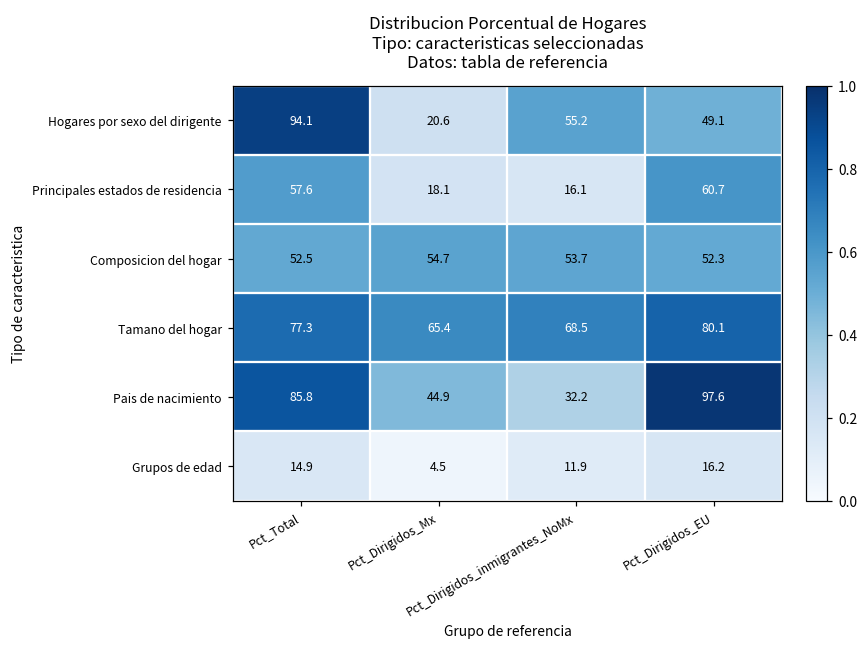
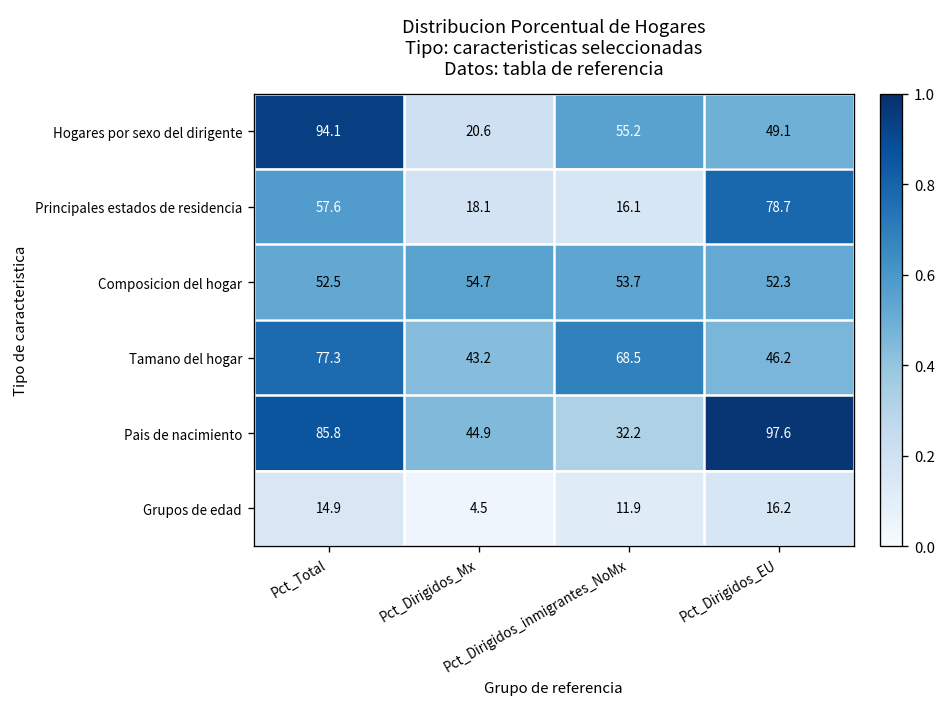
  {
    "Hogares por sexo del dirigente": {
      "Pct_Total": 94.1,
      "Pct_Dirigidos_Mx": 20.6,
      "Pct_Dirigidos_inmigrantes_NoMx": 55.2,
      "Pct_Dirigidos_EU": 49.1
    },
    "Principales estados de residencia": {
      "Pct_Total": 57.6,
      "Pct_Dirigidos_Mx": 18.1,
      "Pct_Dirigidos_inmigrantes_NoMx": 16.1,
-     "Pct_Dirigidos_EU": 60.7
+     "Pct_Dirigidos_EU": 78.7
    },
    "Composicion del hogar": {
      "Pct_Total": 52.5,
      "Pct_Dirigidos_Mx": 54.7,
      "Pct_Dirigidos_inmigrantes_NoMx": 53.7,
      "Pct_Dirigidos_EU": 52.3
    },
    "Tamano del hogar": {
      "Pct_Total": 77.3,
-     "Pct_Dirigidos_Mx": 65.4,
+     "Pct_Dirigidos_Mx": 43.2,
      "Pct_Dirigidos_inmigrantes_NoMx": 68.5,
-     "Pct_Dirigidos_EU": 80.1
+     "Pct_Dirigidos_EU": 46.2
    },
    "Pais de nacimiento": {
      "Pct_Total": 85.8,
      "Pct_Dirigidos_Mx": 44.9,
      "Pct_Dirigidos_inmigrantes_NoMx": 32.2,
      "Pct_Dirigidos_EU": 97.6
    },
    "Grupos de edad": {
      "Pct_Total": 14.9,
      "Pct_Dirigidos_Mx": 4.5,
      "Pct_Dirigidos_inmigrantes_NoMx": 11.9,
      "Pct_Dirigidos_EU": 16.2
    }
  }
